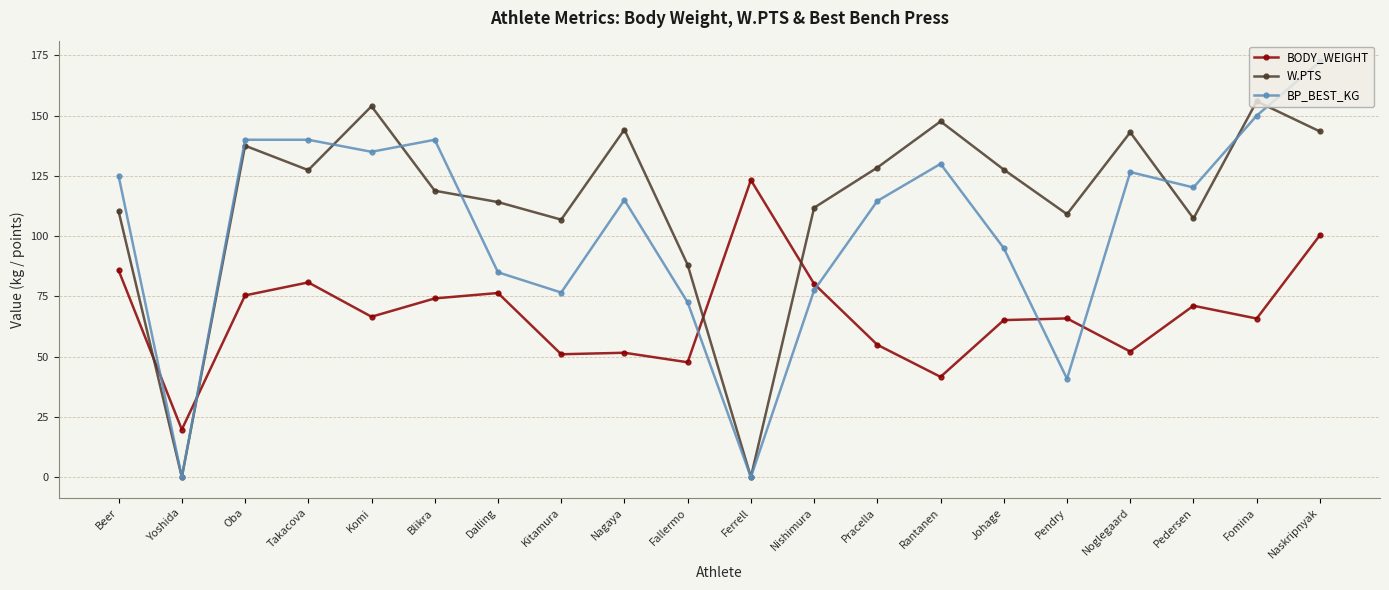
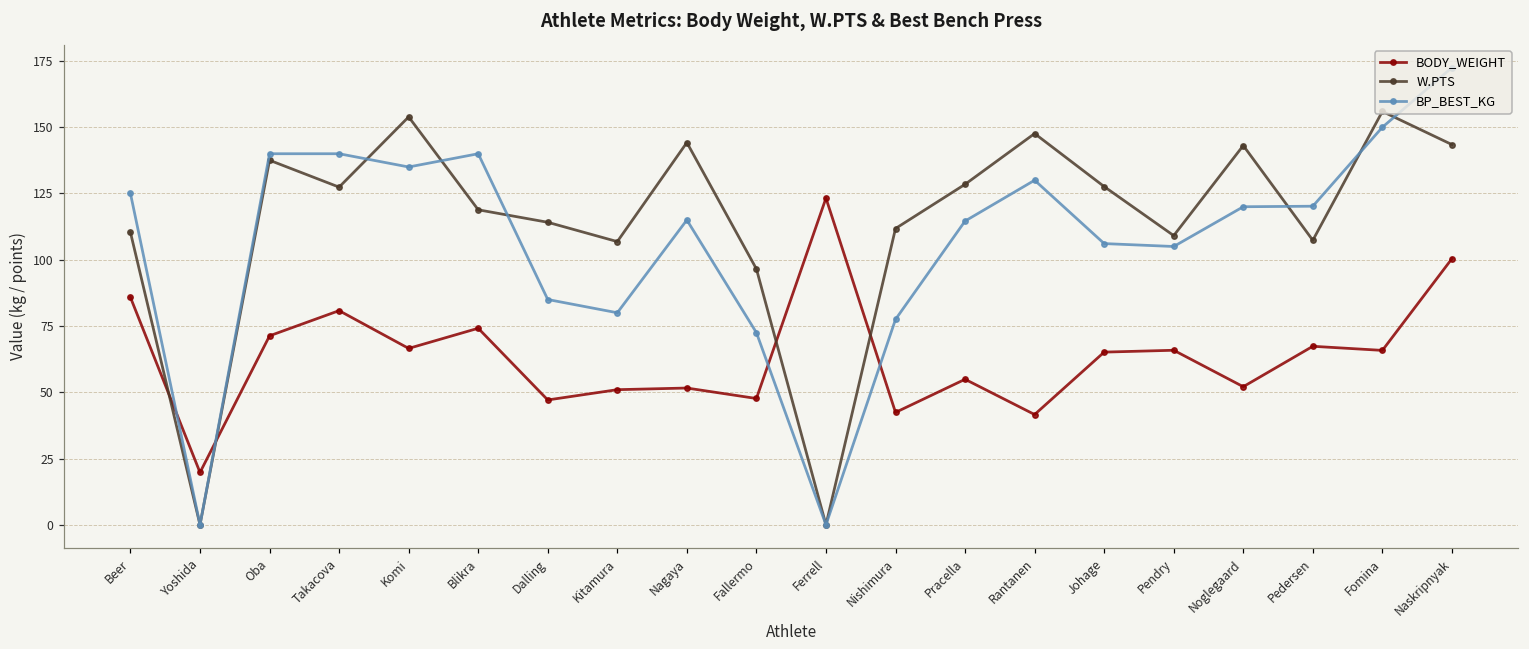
  {
    "BODY_WEIGHT": {
      "Beer": 86,
      "Yoshida": 20,
-     "Oba": 75,
+     "Oba": 71,
      "Takacova": 81,
      "Komi": 67,
      "Blikra": 74,
-     "Dalling": 76,
+     "Dalling": 47,
      "Kitamura": 51,
      "Nagaya": 52,
      "Fallermo": 48,
      "Ferrell": 123,
-     "Nishimura": 80,
+     "Nishimura": 42,
      "Pracella": 55,
      "Rantanen": 42,
      "Johage": 65,
      "Pendry": 66,
      "Noglegaard": 52,
-     "Pedersen": 71,
+     "Pedersen": 67,
      "Fomina": 66,
      "Naskripnyak": 100
    },
    "W.PTS": {
      "Beer": 110,
      "Oba": 138,
      "Takacova": 127,
      "Komi": 154,
      "Blikra": 119,
      "Dalling": 114,
      "Kitamura": 107,
      "Nagaya": 144,
-     "Fallermo": 88,
+     "Fallermo": 97,
      "Nishimura": 112,
      "Pracella": 128,
      "Rantanen": 148,
      "Johage": 128,
      "Pendry": 109,
      "Noglegaard": 143,
      "Pedersen": 107,
      "Naskripnyak": 143
    },
    "BP_BEST_KG": {
      "Beer": 125,
      "Oba": 140,
      "Takacova": 140,
      "Komi": 135,
      "Blikra": 140,
      "Dalling": 85,
-     "Kitamura": 77,
+     "Kitamura": 80,
      "Nagaya": 115,
      "Fallermo": 73,
      "Nishimura": 78,
      "Pracella": 115,
      "Rantanen": 130,
-     "Johage": 95,
-     "Pendry": 41,
-     "Noglegaard": 127,
+     "Johage": 106,
+     "Pendry": 105,
+     "Noglegaard": 120,
      "Pedersen": 120,
      "Fomina": 150
    }
  }
